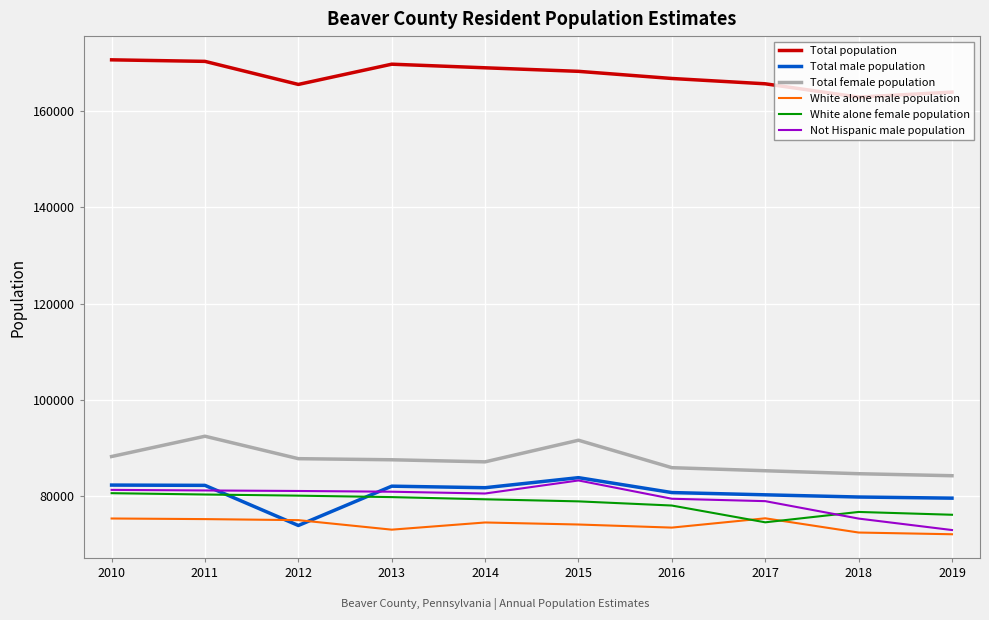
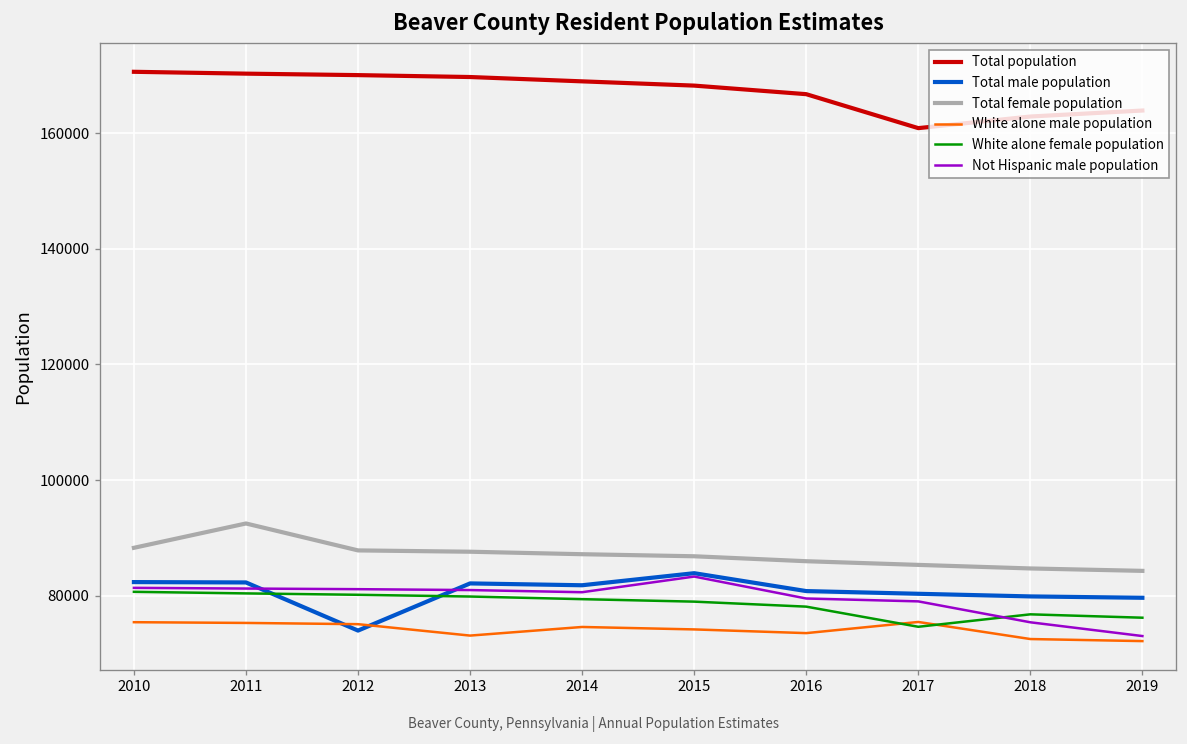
  {
    "Total population": {
      "2010": 171000,
      "2011": 170000,
-     "2012": 166000,
+     "2012": 170000,
      "2013": 170000,
      "2014": 169000,
      "2015": 168000,
      "2016": 167000,
-     "2017": 166000
+     "2017": 161000
    },
    "Total male population": {
      "2010": 82000,
      "2011": 82000,
      "2012": 74000,
      "2013": 82000,
      "2014": 82000,
      "2015": 84000,
      "2016": 81000,
      "2017": 80000,
      "2018": 80000,
      "2019": 80000
    },
    "Total female population": {
      "2010": 88000,
      "2011": 92000,
      "2012": 88000,
      "2013": 88000,
      "2014": 87000,
-     "2015": 92000,
+     "2015": 87000,
      "2016": 86000,
      "2017": 85000,
      "2018": 85000,
      "2019": 84000
    },
    "White alone male population": {
      "2010": 75000,
      "2011": 75000,
      "2012": 75000,
      "2013": 73000,
      "2014": 75000,
      "2015": 74000,
      "2016": 74000,
      "2017": 75000,
      "2018": 72000,
      "2019": 72000
    },
    "White alone female population": {
      "2010": 81000,
      "2011": 80000,
      "2012": 80000,
      "2013": 80000,
      "2014": 79000,
      "2015": 79000,
      "2016": 78000,
      "2017": 75000,
      "2018": 77000,
      "2019": 76000
    },
    "Not Hispanic male population": {
      "2010": 81000,
      "2011": 81000,
      "2012": 81000,
      "2013": 81000,
      "2014": 81000,
      "2015": 83000,
      "2016": 80000,
      "2017": 79000,
      "2018": 75000,
      "2019": 73000
    }
  }
